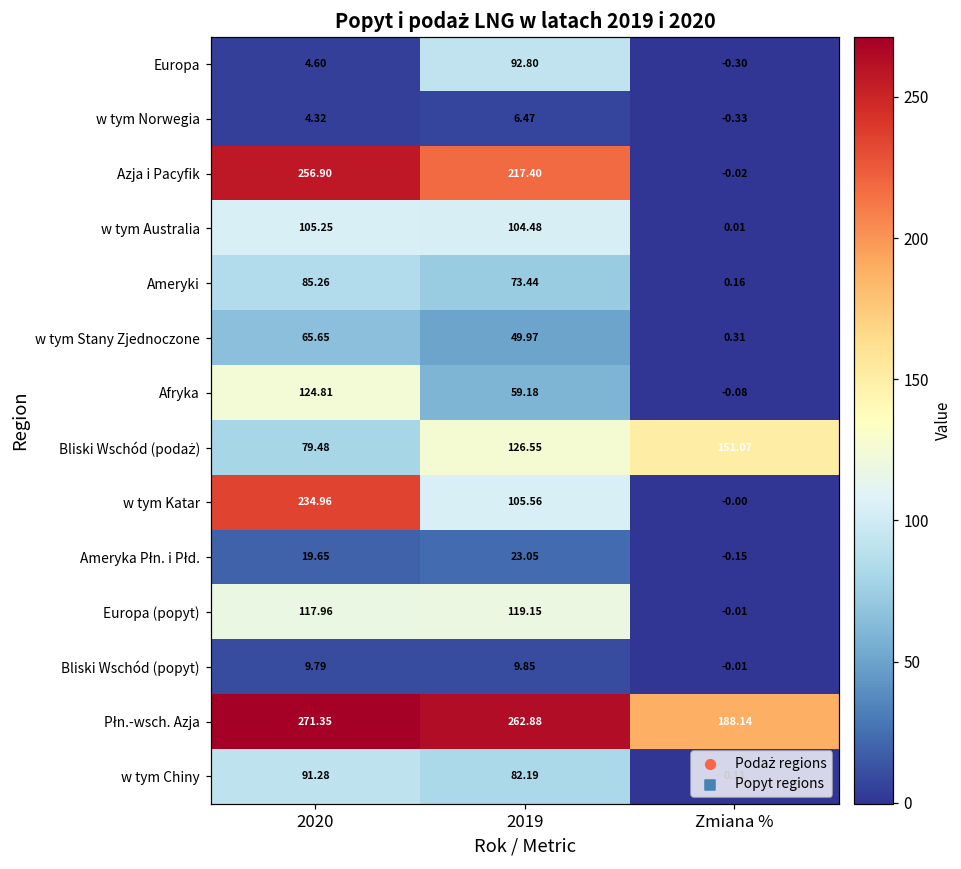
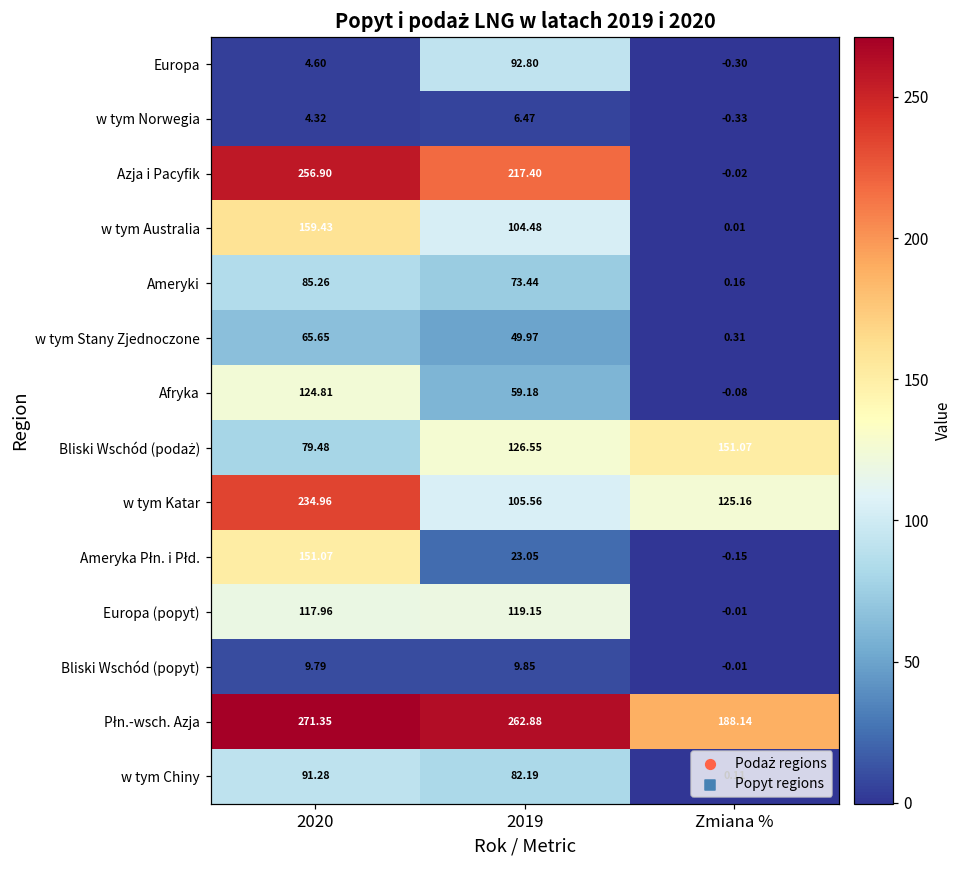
  {
    "Europa": {
      "2020": 4.60,
      "2019": 92.80,
      "Zmiana %": -0.30
    },
    "w tym Norwegia": {
      "2020": 4.32,
      "2019": 6.47,
      "Zmiana %": -0.33
    },
    "Azja i Pacyfik": {
      "2020": 256.90,
      "2019": 217.40,
      "Zmiana %": -0.02
    },
    "w tym Australia": {
-     "2020": 105.25,
+     "2020": 159.43,
      "2019": 104.48,
      "Zmiana %": 0.01
    },
    "Ameryki": {
      "2020": 85.26,
      "2019": 73.44,
      "Zmiana %": 0.16
    },
    "w tym Stany Zjednoczone": {
      "2020": 65.65,
      "2019": 49.97,
      "Zmiana %": 0.31
    },
    "Afryka": {
      "2020": 124.81,
      "2019": 59.18,
      "Zmiana %": -0.08
    },
    "Bliski Wschód (podaż)": {
      "2020": 79.48,
      "2019": 126.55,
      "Zmiana %": 151.07
    },
    "w tym Katar": {
      "2020": 234.96,
      "2019": 105.56,
-     "Zmiana %": -0.00
+     "Zmiana %": 125.16
    },
    "Ameryka Płn. i Płd.": {
-     "2020": 19.65,
+     "2020": 151.07,
      "2019": 23.05,
      "Zmiana %": -0.15
    },
    "Europa (popyt)": {
      "2020": 117.96,
      "2019": 119.15,
      "Zmiana %": -0.01
    },
    "Bliski Wschód (popyt)": {
      "2020": 9.79,
      "2019": 9.85,
      "Zmiana %": -0.01
    },
    "Płn.-wsch. Azja": {
      "2020": 271.35,
      "2019": 262.88,
      "Zmiana %": 188.14
    },
    "w tym Chiny": {
      "2020": 91.28,
      "2019": 82.19
    }
  }
